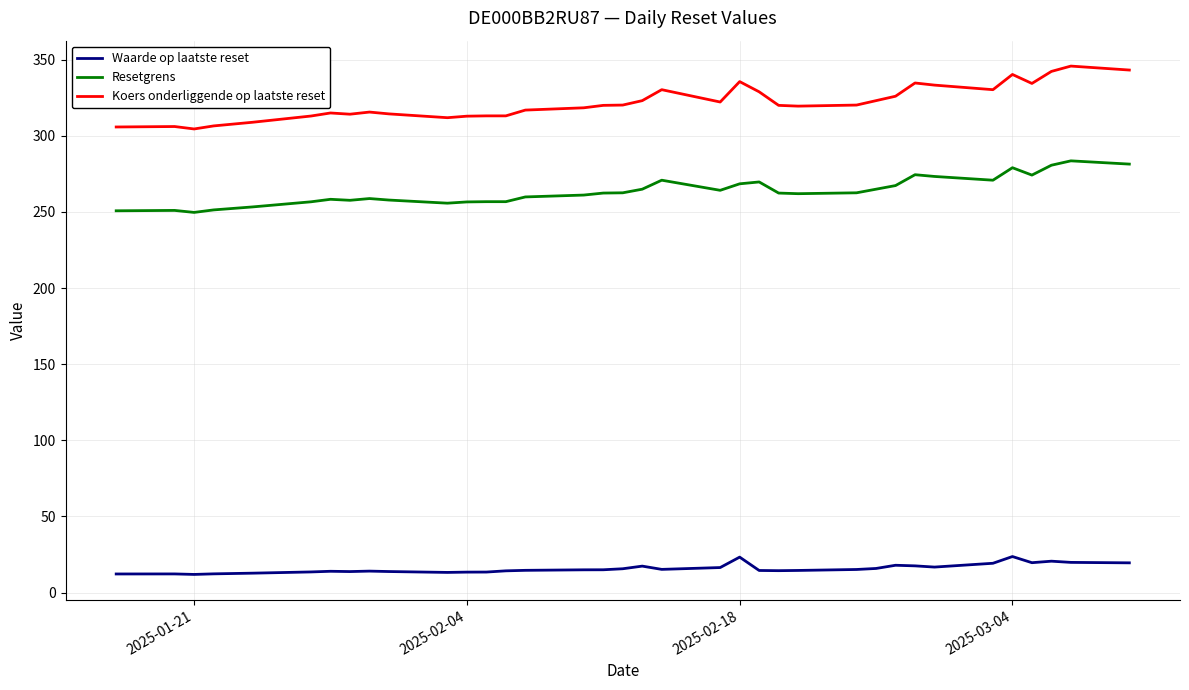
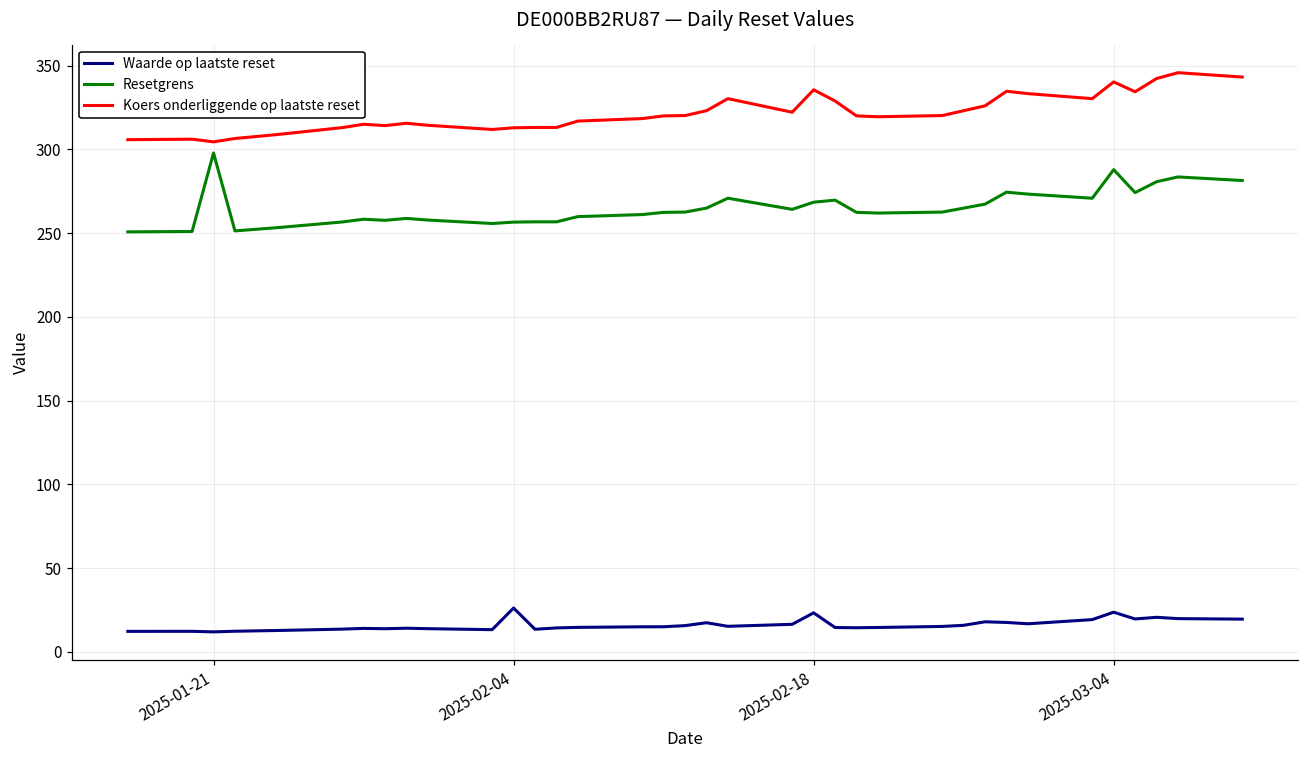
  {
    "Waarde op laatste reset": {
      "2025-01-21": 12,
-     "2025-02-04": 13,
+     "2025-02-04": 26,
      "2025-02-18": 23,
      "2025-03-04": 24
    },
    "Resetgrens": {
-     "2025-01-21": 250,
+     "2025-01-21": 298,
      "2025-02-04": 257,
      "2025-02-18": 268,
-     "2025-03-04": 279
+     "2025-03-04": 288
    },
    "Koers onderliggende op laatste reset": {
      "2025-01-21": 305,
      "2025-02-04": 313,
      "2025-02-18": 336,
      "2025-03-04": 340
    }
  }
